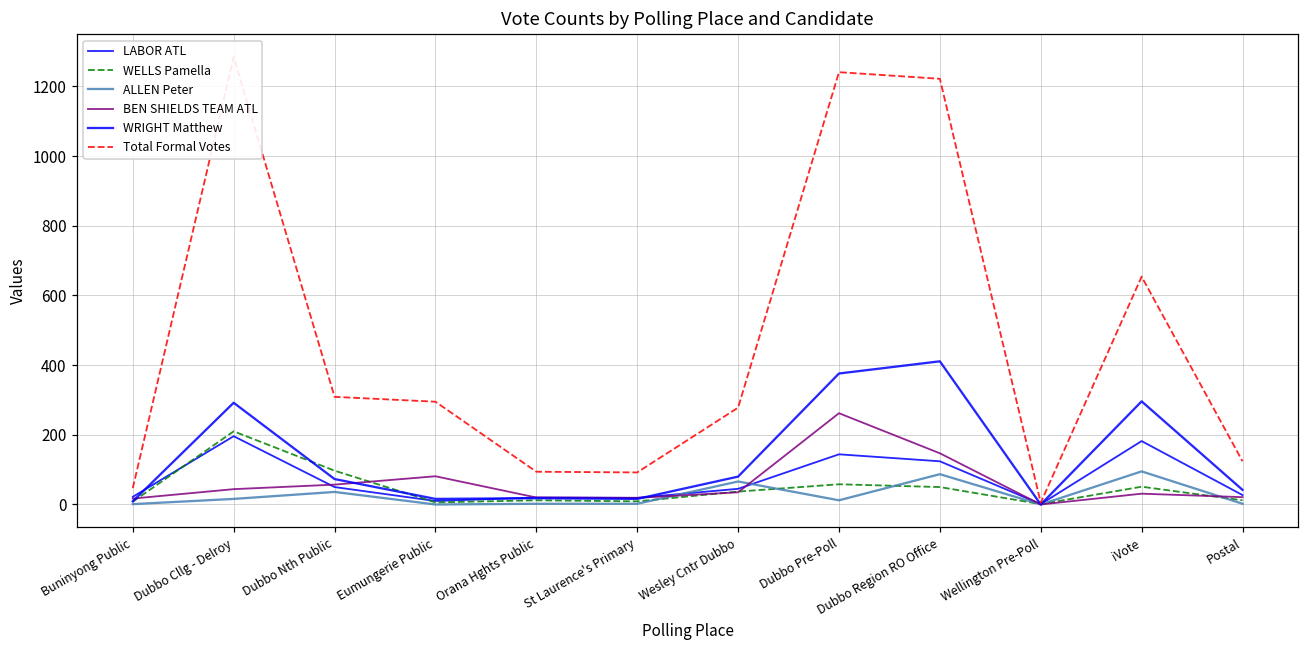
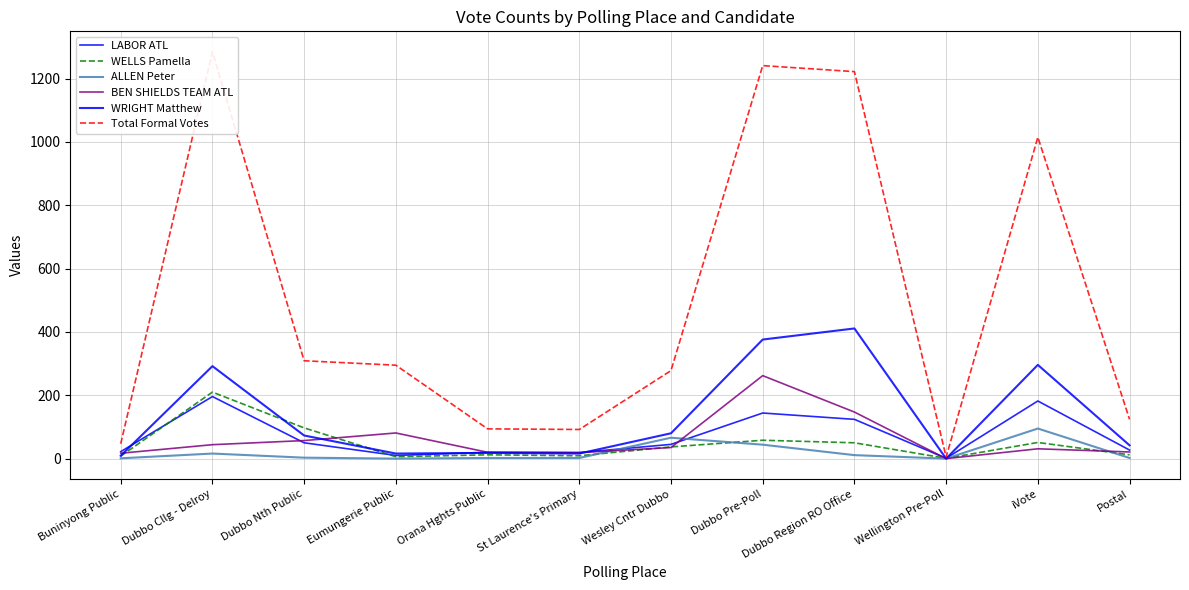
  {
    "WELLS Pamella": {
      "Dubbo Cllg - Delroy": 210,
      "Dubbo Nth Public": 100,
      "Dubbo Pre-Poll": 60,
      "Dubbo Region RO Office": 50,
      "iVote": 50,
      "Postal": 10
    },
    "ALLEN Peter": {
      "Dubbo Cllg - Delroy": 20,
-     "Dubbo Nth Public": 40,
+     "Dubbo Nth Public": 0,
      "Orana Hghts Public": 0,
      "Wesley Cntr Dubbo": 70,
-     "Dubbo Pre-Poll": 10,
-     "Dubbo Region RO Office": 90,
+     "Dubbo Pre-Poll": 40,
+     "Dubbo Region RO Office": 10,
      "iVote": 100,
      "Postal": 0
    },
    "BEN SHIELDS TEAM ATL": {
      "Dubbo Cllg - Delroy": 40,
      "Eumungerie Public": 80,
      "Dubbo Pre-Poll": 260,
      "Dubbo Region RO Office": 150,
      "iVote": 30
    },
    "Total Formal Votes": {
      "Buninyong Public": 50,
      "Dubbo Nth Public": 310,
      "Eumungerie Public": 300,
      "Orana Hghts Public": 90,
      "St Laurence's Primary": 90,
      "Wesley Cntr Dubbo": 280,
      "Dubbo Pre-Poll": 1240,
      "Dubbo Region RO Office": 1220,
-     "iVote": 650,
+     "iVote": 1020,
      "Postal": 120
    }
  }
